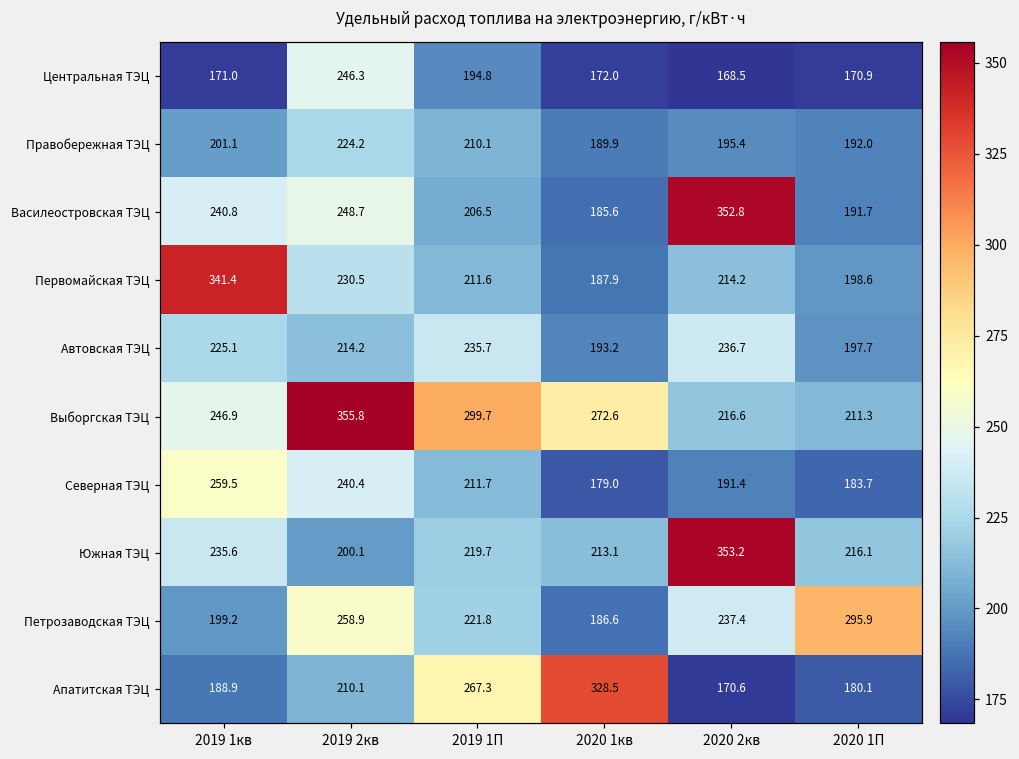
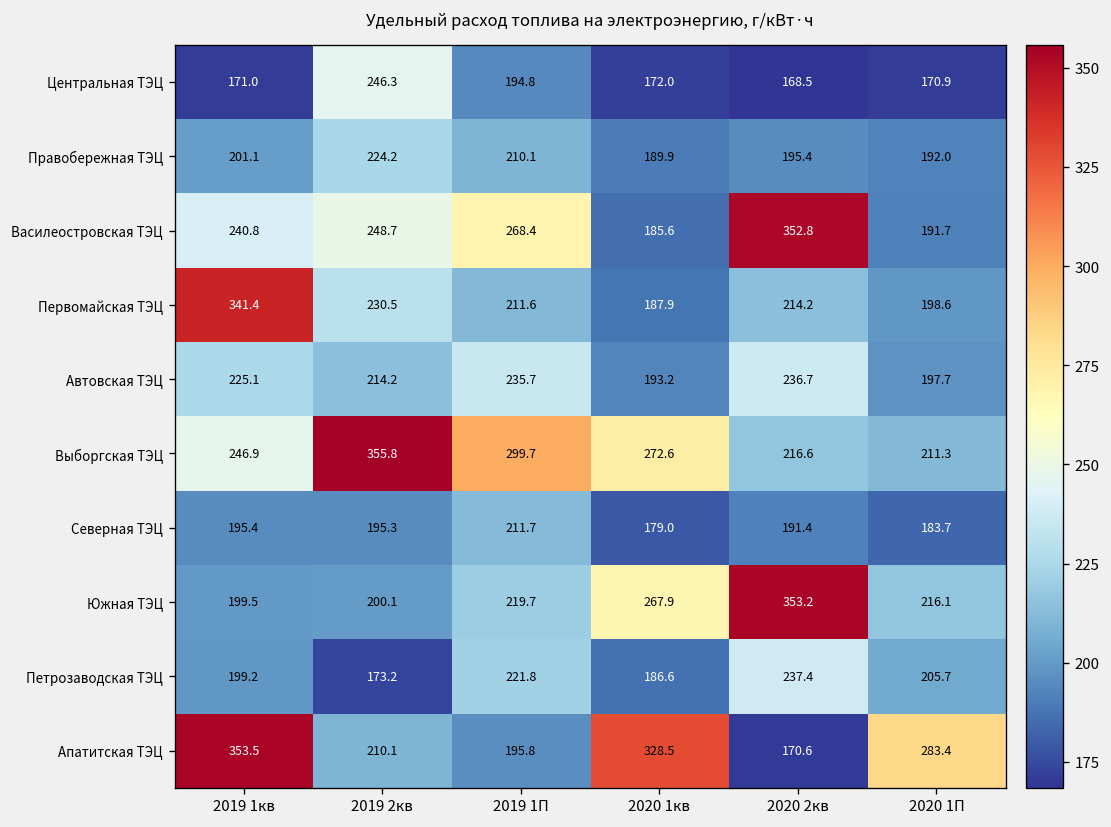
  {
    "Центральная ТЭЦ": {
      "2019 1кв": 171.0,
      "2019 2кв": 246.3,
      "2019 1П": 194.8,
      "2020 1кв": 172.0,
      "2020 2кв": 168.5,
      "2020 1П": 170.9
    },
    "Правобережная ТЭЦ": {
      "2019 1кв": 201.1,
      "2019 2кв": 224.2,
      "2019 1П": 210.1,
      "2020 1кв": 189.9,
      "2020 2кв": 195.4,
      "2020 1П": 192.0
    },
    "Василеостровская ТЭЦ": {
      "2019 1кв": 240.8,
      "2019 2кв": 248.7,
-     "2019 1П": 206.5,
+     "2019 1П": 268.4,
      "2020 1кв": 185.6,
      "2020 2кв": 352.8,
      "2020 1П": 191.7
    },
    "Первомайская ТЭЦ": {
      "2019 1кв": 341.4,
      "2019 2кв": 230.5,
      "2019 1П": 211.6,
      "2020 1кв": 187.9,
      "2020 2кв": 214.2,
      "2020 1П": 198.6
    },
    "Автовская ТЭЦ": {
      "2019 1кв": 225.1,
      "2019 2кв": 214.2,
      "2019 1П": 235.7,
      "2020 1кв": 193.2,
      "2020 2кв": 236.7,
      "2020 1П": 197.7
    },
    "Выборгская ТЭЦ": {
      "2019 1кв": 246.9,
      "2019 2кв": 355.8,
      "2019 1П": 299.7,
      "2020 1кв": 272.6,
      "2020 2кв": 216.6,
      "2020 1П": 211.3
    },
    "Северная ТЭЦ": {
-     "2019 1кв": 259.5,
-     "2019 2кв": 240.4,
+     "2019 1кв": 195.4,
+     "2019 2кв": 195.3,
      "2019 1П": 211.7,
      "2020 1кв": 179.0,
      "2020 2кв": 191.4,
      "2020 1П": 183.7
    },
    "Южная ТЭЦ": {
-     "2019 1кв": 235.6,
+     "2019 1кв": 199.5,
      "2019 2кв": 200.1,
      "2019 1П": 219.7,
-     "2020 1кв": 213.1,
+     "2020 1кв": 267.9,
      "2020 2кв": 353.2,
      "2020 1П": 216.1
    },
    "Петрозаводская ТЭЦ": {
      "2019 1кв": 199.2,
-     "2019 2кв": 258.9,
+     "2019 2кв": 173.2,
      "2019 1П": 221.8,
      "2020 1кв": 186.6,
      "2020 2кв": 237.4,
-     "2020 1П": 295.9
+     "2020 1П": 205.7
    },
    "Апатитская ТЭЦ": {
-     "2019 1кв": 188.9,
+     "2019 1кв": 353.5,
      "2019 2кв": 210.1,
-     "2019 1П": 267.3,
+     "2019 1П": 195.8,
      "2020 1кв": 328.5,
      "2020 2кв": 170.6,
-     "2020 1П": 180.1
+     "2020 1П": 283.4
    }
  }
